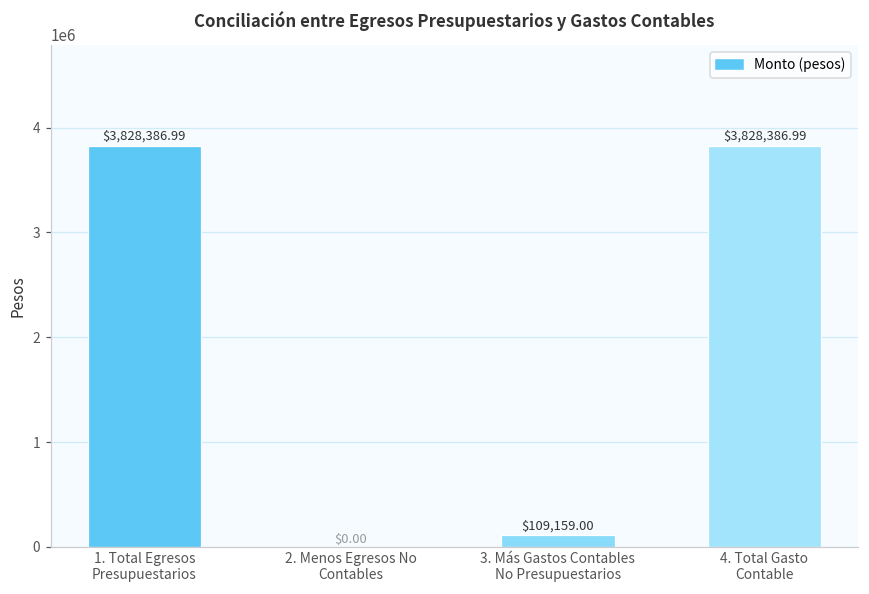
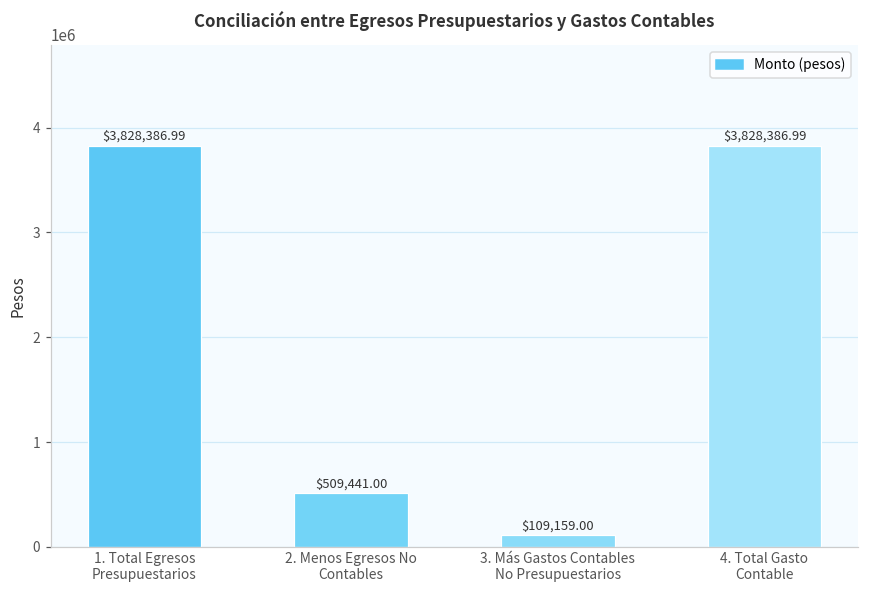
  {
    "1. Total Egresos Presupuestarios": "$3,828,386.99",
-   "2. Menos Egresos No Contables": "$0.00",
+   "2. Menos Egresos No Contables": "$509,441.00",
    "3. Más Gastos Contables No Presupuestarios": "$109,159.00",
    "4. Total Gasto Contable": "$3,828,386.99"
  }
